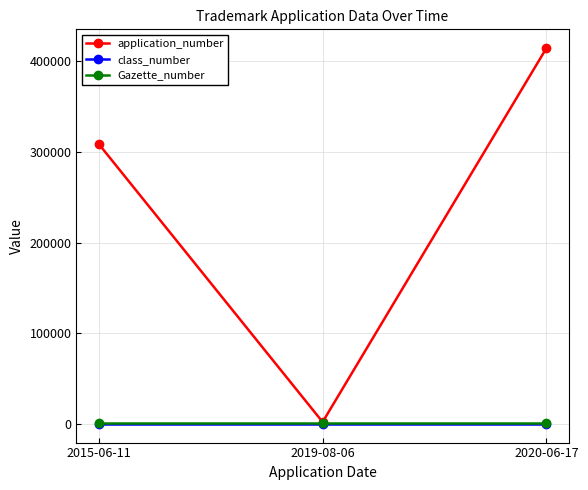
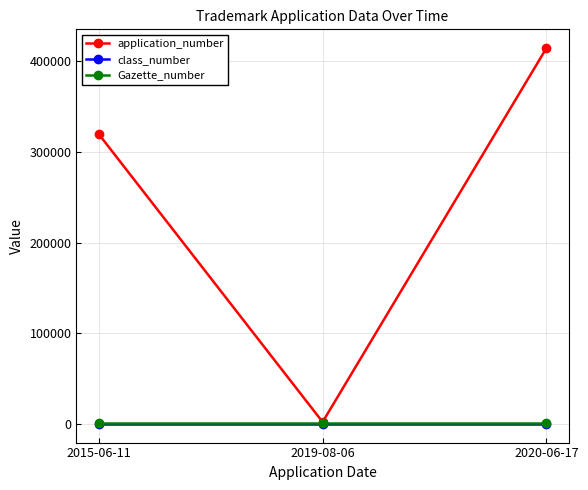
  {
    "application_number": {
-     "2015-06-11": 310000,
+     "2015-06-11": 320000,
      "2020-06-17": 410000
    }
  }
